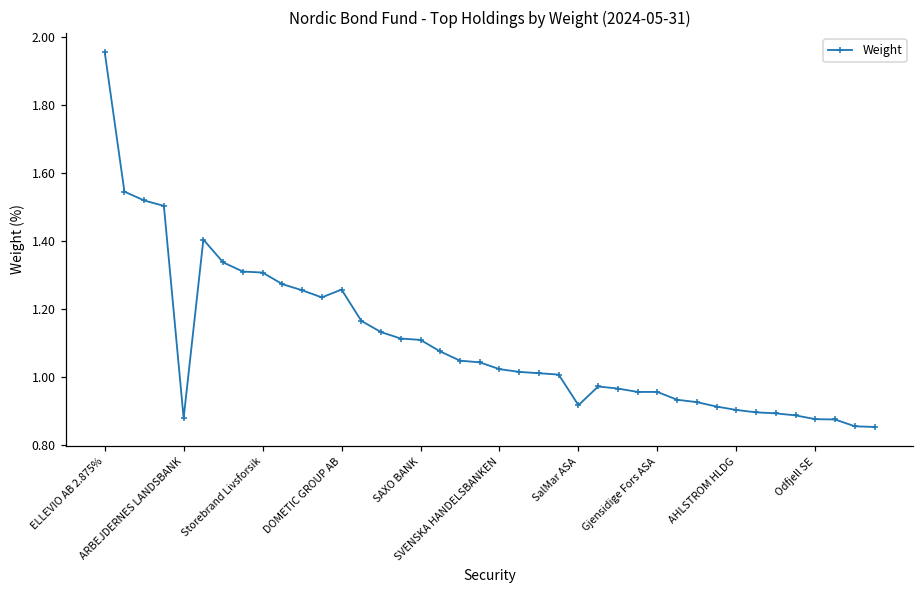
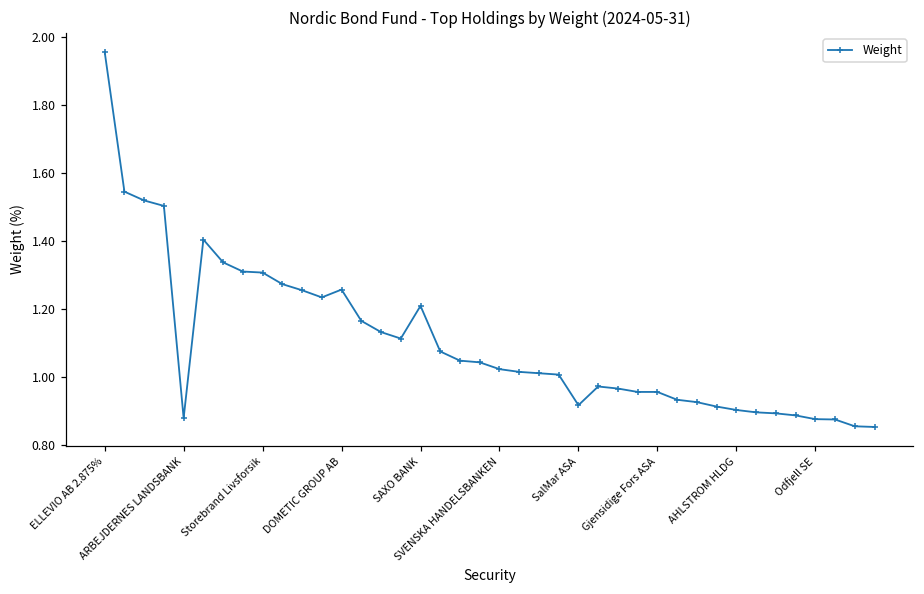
  {
    "ELLEVIO AB 2.875%": 1.96,
    "ARBEJDERNES LANDSBANK": 0.88,
    "Storebrand Livsforsik": 1.31,
    "DOMETIC GROUP AB": 1.26,
-   "SAXO BANK": 1.11,
+   "SAXO BANK": 1.21,
    "SVENSKA HANDELSBANKEN": 1.02,
    "SalMar ASA": 0.92,
    "Gjensidige Fors ASA": 0.96,
    "AHLSTROM HLDG": 0.90,
    "Odfjell SE": 0.88
  }
